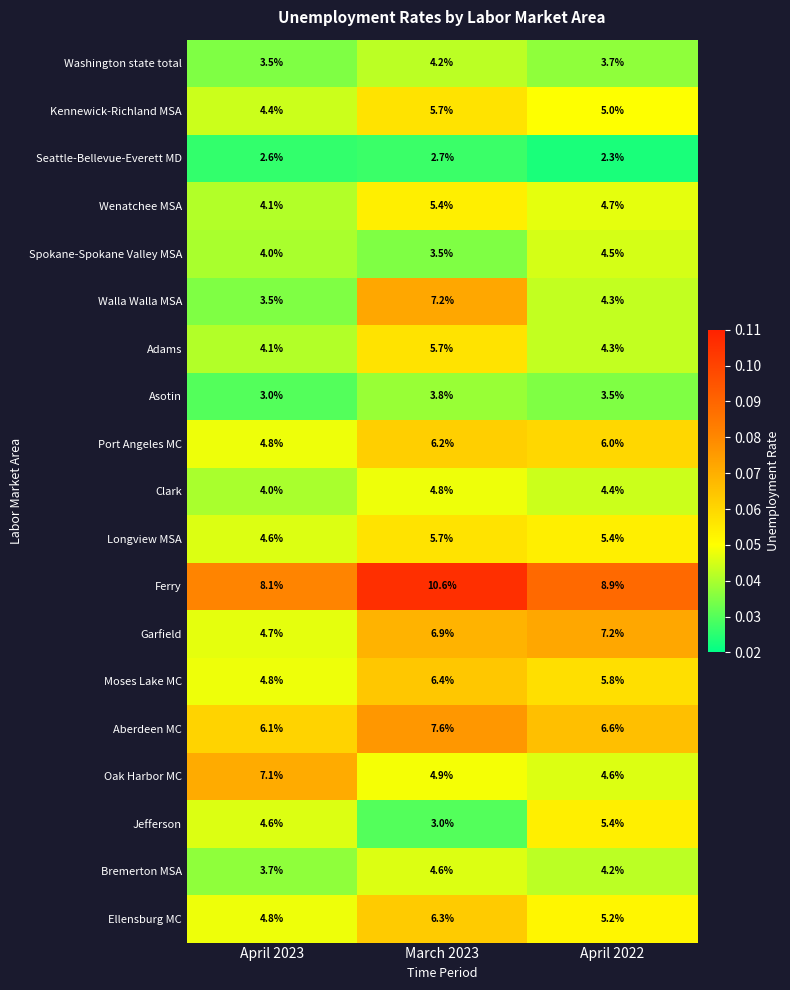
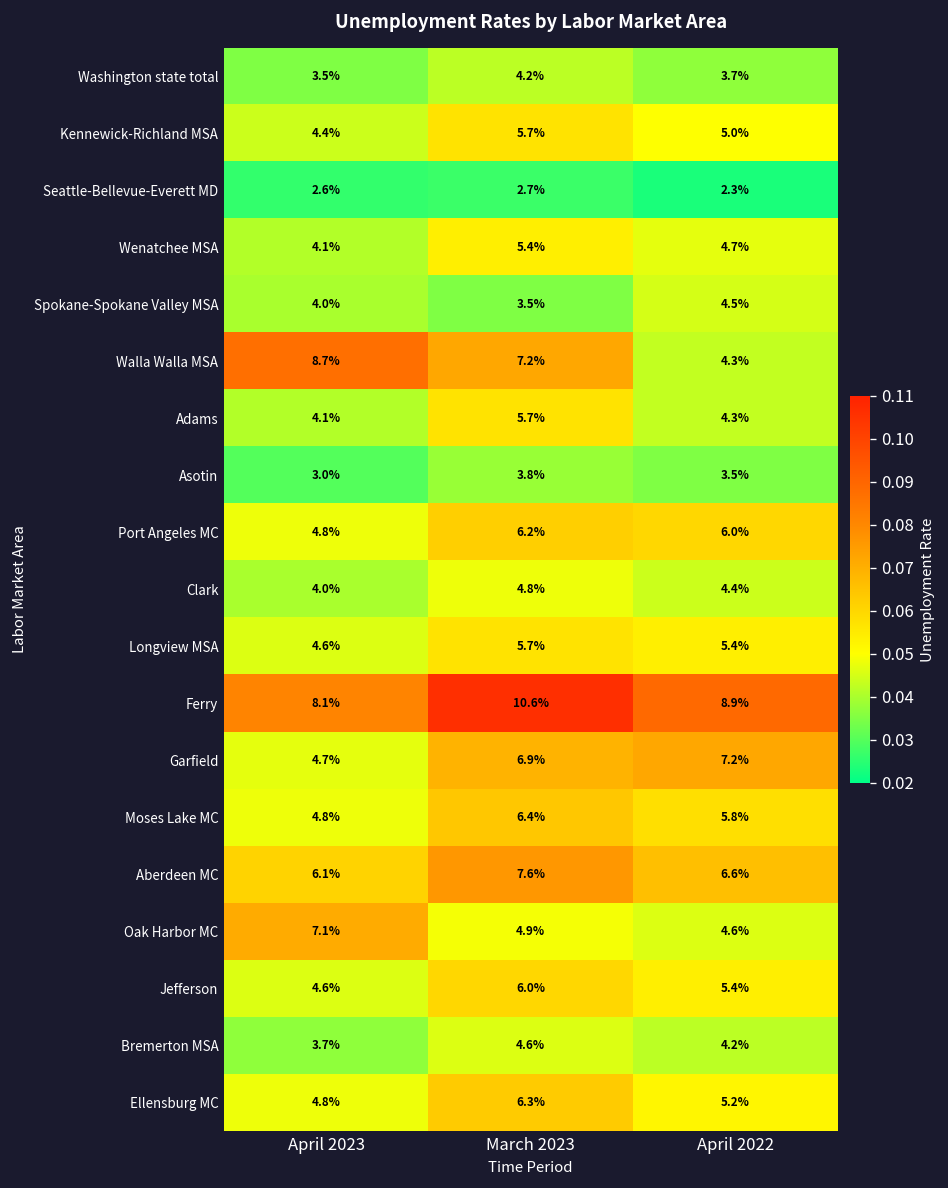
  {
    "Washington state total": {
      "April 2023": "3.5%",
      "March 2023": "4.2%",
      "April 2022": "3.7%"
    },
    "Kennewick-Richland MSA": {
      "April 2023": "4.4%",
      "March 2023": "5.7%",
      "April 2022": "5.0%"
    },
    "Seattle-Bellevue-Everett MD": {
      "April 2023": "2.6%",
      "March 2023": "2.7%",
      "April 2022": "2.3%"
    },
    "Wenatchee MSA": {
      "April 2023": "4.1%",
      "March 2023": "5.4%",
      "April 2022": "4.7%"
    },
    "Spokane-Spokane Valley MSA": {
      "April 2023": "4.0%",
      "March 2023": "3.5%",
      "April 2022": "4.5%"
    },
    "Walla Walla MSA": {
-     "April 2023": "3.5%",
+     "April 2023": "8.7%",
      "March 2023": "7.2%",
      "April 2022": "4.3%"
    },
    "Adams": {
      "April 2023": "4.1%",
      "March 2023": "5.7%",
      "April 2022": "4.3%"
    },
    "Asotin": {
      "April 2023": "3.0%",
      "March 2023": "3.8%",
      "April 2022": "3.5%"
    },
    "Port Angeles MC": {
      "April 2023": "4.8%",
      "March 2023": "6.2%",
      "April 2022": "6.0%"
    },
    "Clark": {
      "April 2023": "4.0%",
      "March 2023": "4.8%",
      "April 2022": "4.4%"
    },
    "Longview MSA": {
      "April 2023": "4.6%",
      "March 2023": "5.7%",
      "April 2022": "5.4%"
    },
    "Ferry": {
      "April 2023": "8.1%",
      "March 2023": "10.6%",
      "April 2022": "8.9%"
    },
    "Garfield": {
      "April 2023": "4.7%",
      "March 2023": "6.9%",
      "April 2022": "7.2%"
    },
    "Moses Lake MC": {
      "April 2023": "4.8%",
      "March 2023": "6.4%",
      "April 2022": "5.8%"
    },
    "Aberdeen MC": {
      "April 2023": "6.1%",
      "March 2023": "7.6%",
      "April 2022": "6.6%"
    },
    "Oak Harbor MC": {
      "April 2023": "7.1%",
      "March 2023": "4.9%",
      "April 2022": "4.6%"
    },
    "Jefferson": {
      "April 2023": "4.6%",
-     "March 2023": "3.0%",
+     "March 2023": "6.0%",
      "April 2022": "5.4%"
    },
    "Bremerton MSA": {
      "April 2023": "3.7%",
      "March 2023": "4.6%",
      "April 2022": "4.2%"
    },
    "Ellensburg MC": {
      "April 2023": "4.8%",
      "March 2023": "6.3%",
      "April 2022": "5.2%"
    }
  }
